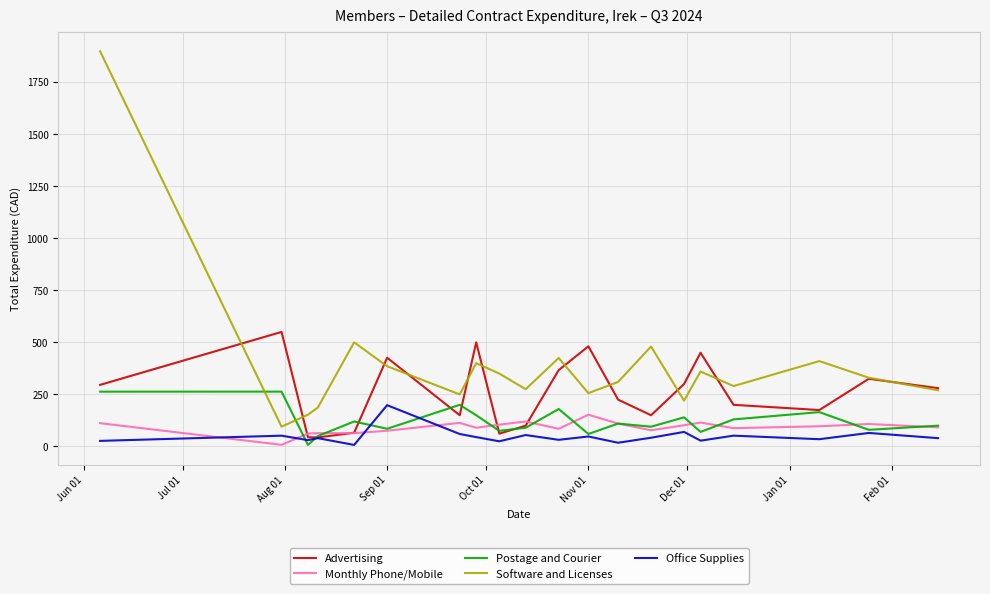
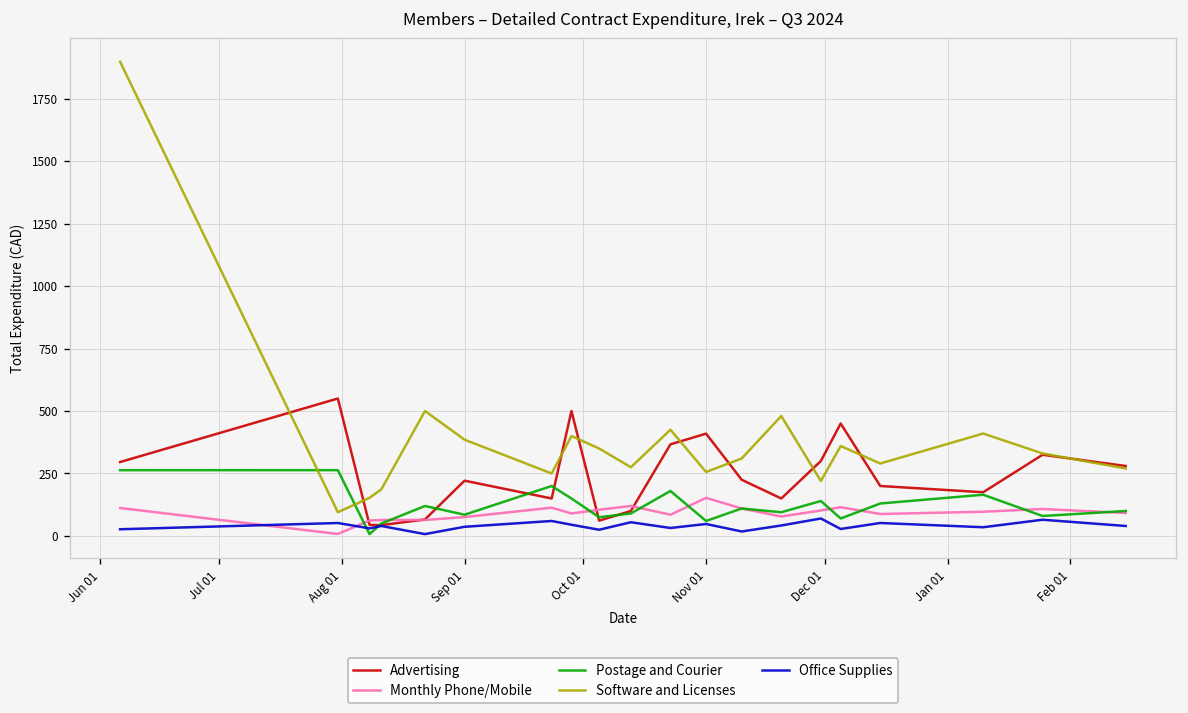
  {
    "Advertising": {
-     "Sep 01": 430,
-     "Nov 01": 480
+     "Sep 01": 220,
+     "Nov 01": 410
    },
    "Monthly Phone/Mobile": {
      "Nov 01": 150
    },
    "Software and Licenses": {
      "Sep 01": 390,
      "Nov 01": 260
    },
    "Office Supplies": {
-     "Sep 01": 200
+     "Sep 01": 40
    }
  }
